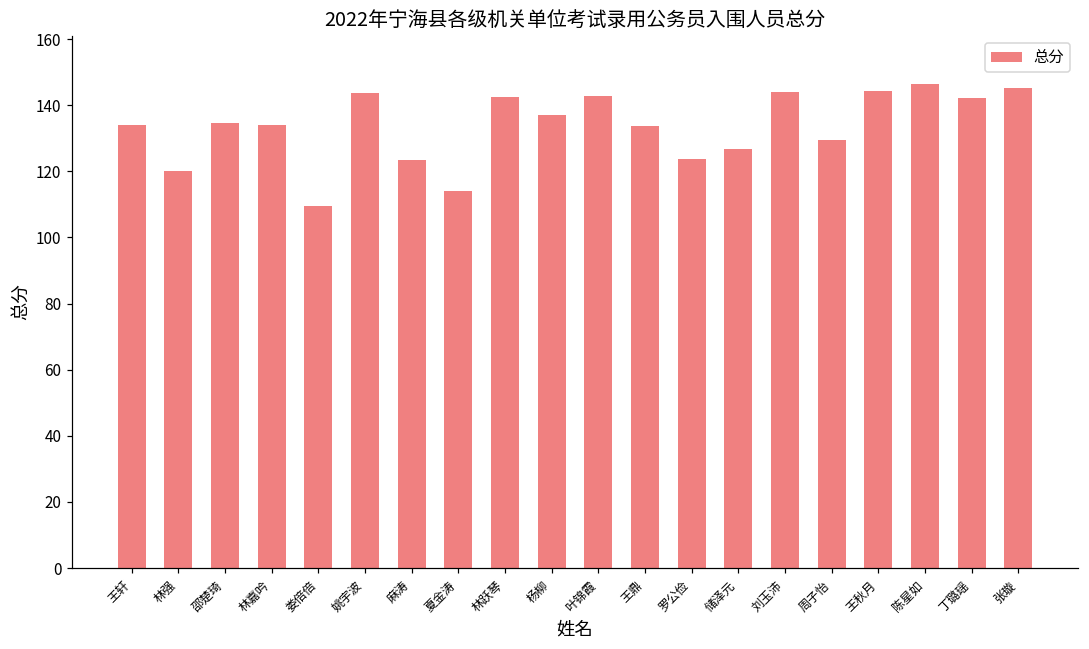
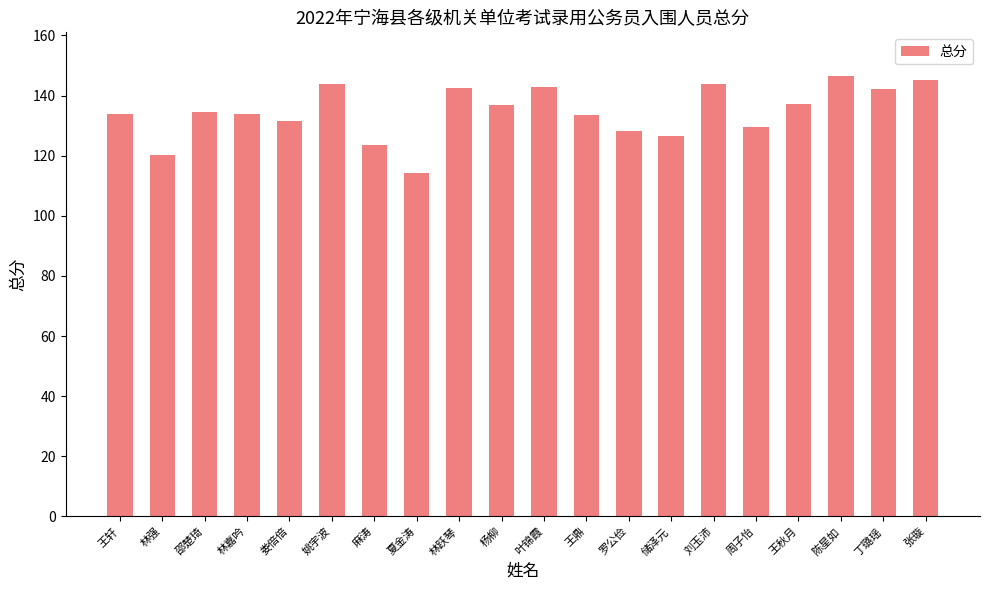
  {
    "王轩": 134,
    "林强": 120,
    "邵楚琦": 135,
    "林嘉吟": 134,
-   "娄倍倍": 109,
+   "娄倍倍": 132,
    "姚宇波": 144,
    "麻涛": 124,
    "夏金涛": 114,
    "林跃琴": 143,
    "杨柳": 137,
    "叶锦霞": 143,
    "王鼎": 134,
-   "罗公俭": 124,
+   "罗公俭": 128,
    "储泽元": 127,
    "刘玉沛": 144,
    "周子怡": 130,
-   "王秋月": 144,
+   "王秋月": 137,
    "陈星如": 146,
    "丁璐瑶": 142,
    "张璇": 145
  }
